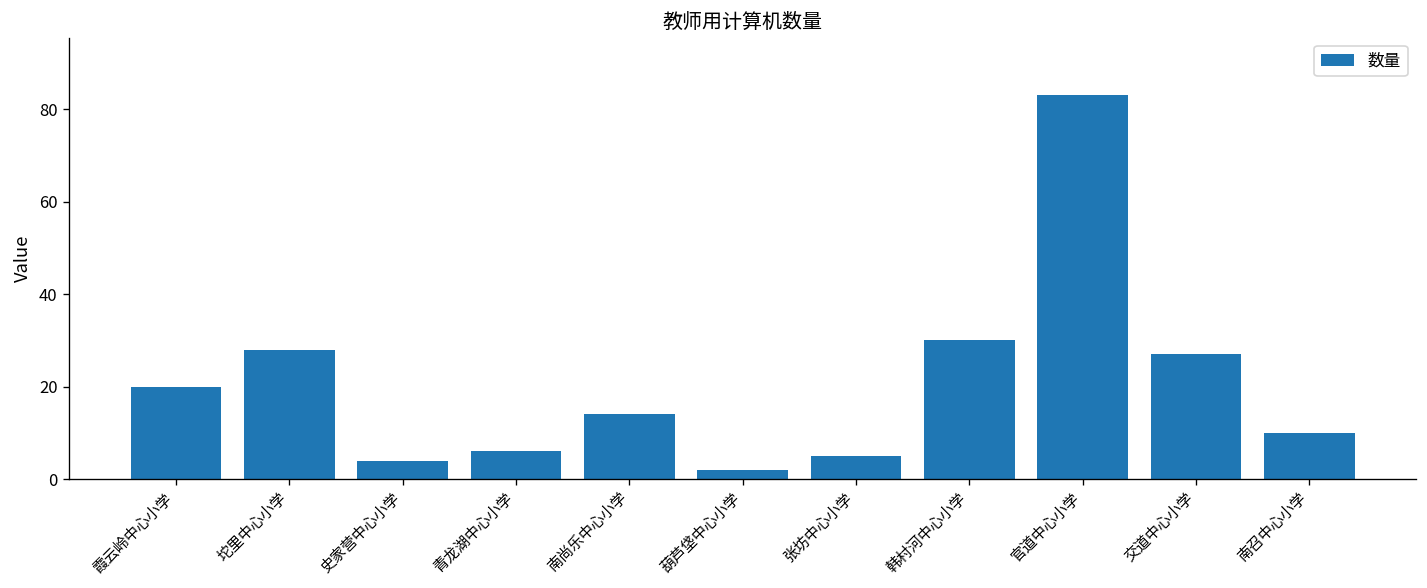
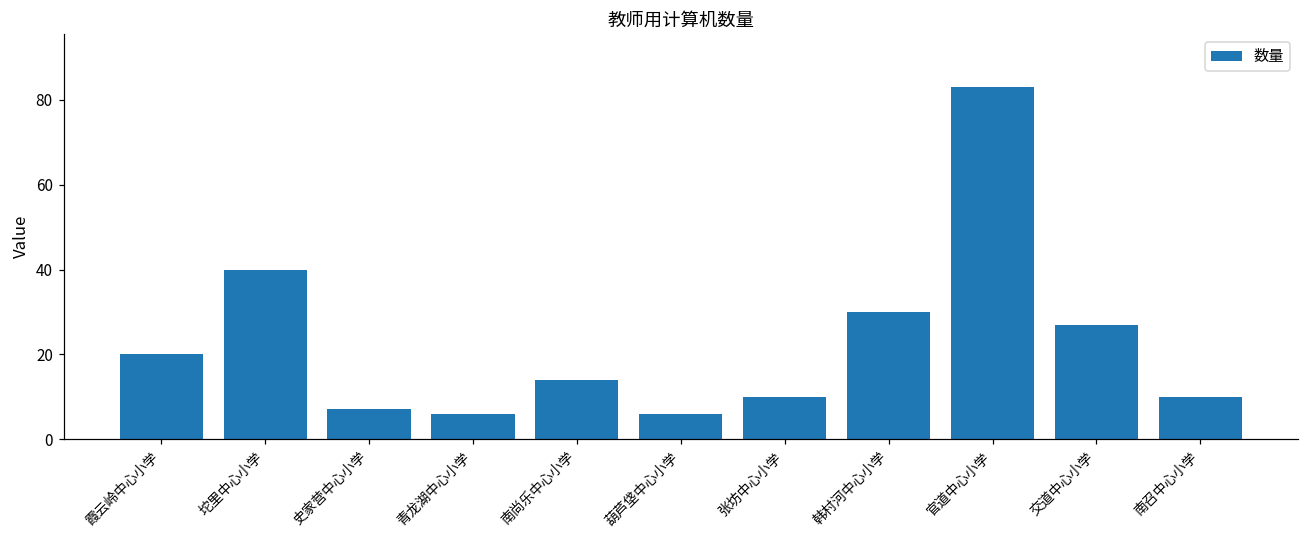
  {
    "霞云岭中心小学": 20,
-   "坨里中心小学": 28,
-   "史家营中心小学": 4,
+   "坨里中心小学": 40,
+   "史家营中心小学": 7,
    "青龙湖中心小学": 6,
    "南尚乐中心小学": 14,
-   "葫芦垡中心小学": 2,
-   "张坊中心小学": 5,
+   "葫芦垡中心小学": 6,
+   "张坊中心小学": 10,
    "韩村河中心小学": 30,
    "官道中心小学": 83,
    "交道中心小学": 27,
    "南召中心小学": 10
  }
